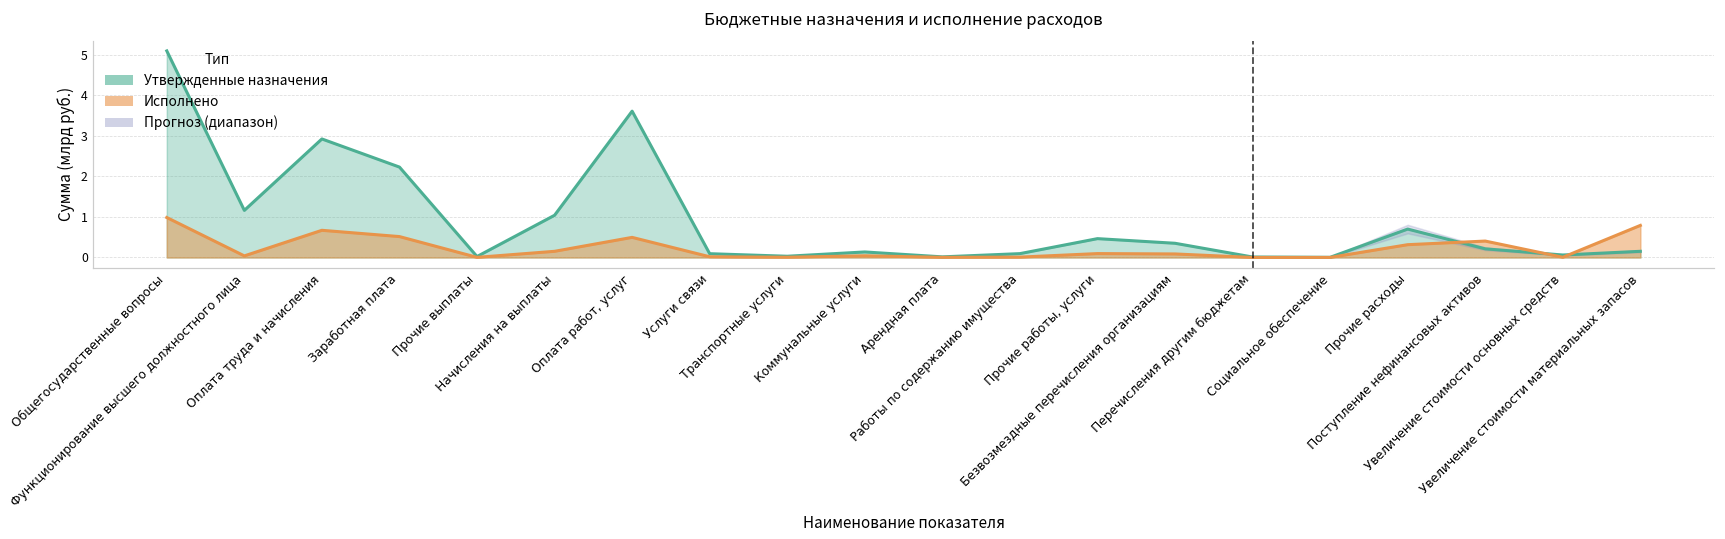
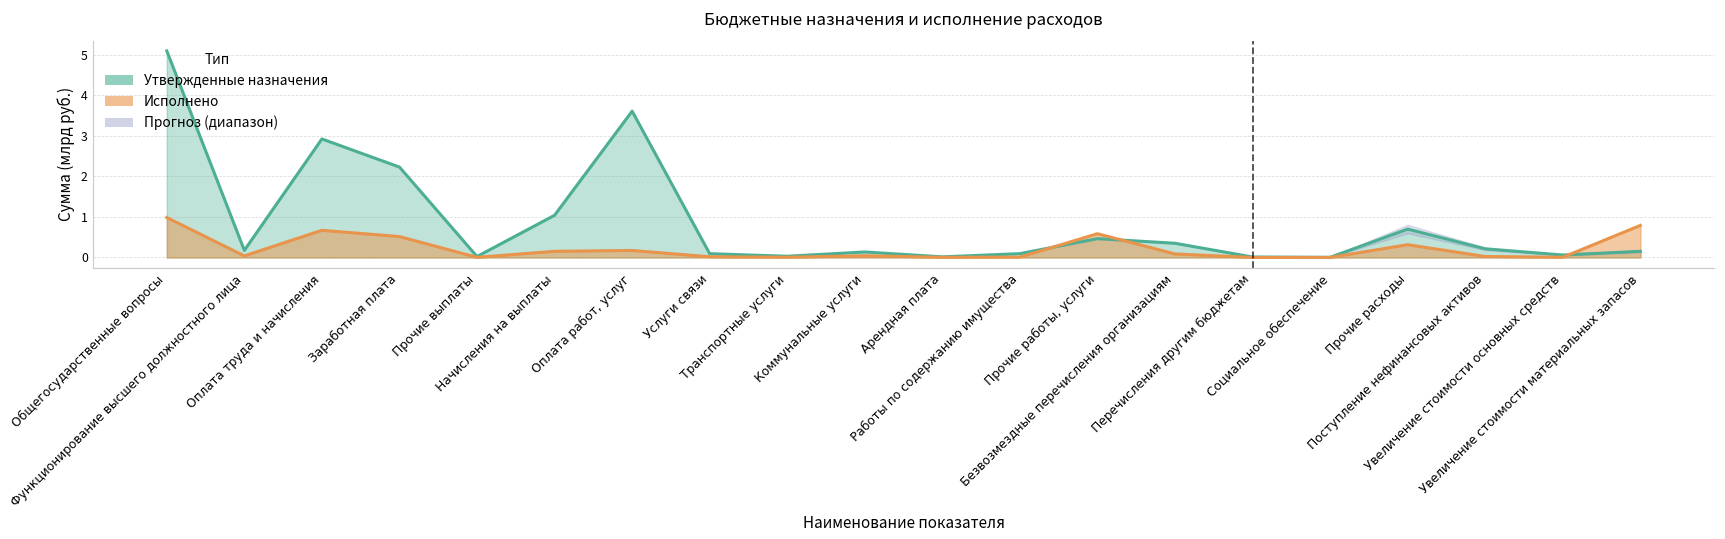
  {
    "Утвержденные назначения": {
      "Общегосударственные вопросы": 5.1,
-     "Функционирование высшего должностного лица": 1.2,
+     "Функционирование высшего должностного лица": 0.2,
      "Оплата труда и начисления": 2.9,
      "Заработная плата": 2.2,
      "Начисления на выплаты": 1.0,
      "Оплата работ, услуг": 3.6,
      "Услуги связи": 0.1,
      "Коммунальные услуги": 0.1,
      "Работы по содержанию имущества": 0.1,
      "Прочие работы, услуги": 0.5,
      "Безвозмездные перечисления организациям": 0.3,
      "Прочие расходы": 0.7
    },
    "Исполнено": {
      "Общегосударственные вопросы": 1.0,
      "Функционирование высшего должностного лица": 0.0,
      "Оплата труда и начисления": 0.7,
      "Заработная плата": 0.5,
      "Начисления на выплаты": 0.2,
-     "Оплата работ, услуг": 0.5,
+     "Оплата работ, услуг": 0.2,
      "Услуги связи": 0.0,
      "Коммунальные услуги": 0.0,
      "Работы по содержанию имущества": 0.0,
-     "Прочие работы, услуги": 0.1,
+     "Прочие работы, услуги": 0.6,
      "Безвозмездные перечисления организациям": 0.1,
      "Прочие расходы": 0.3,
-     "Поступление нефинансовых активов": 0.4,
+     "Поступление нефинансовых активов": 0.0,
      "Увеличение стоимости материальных запасов": 0.8
    }
  }
